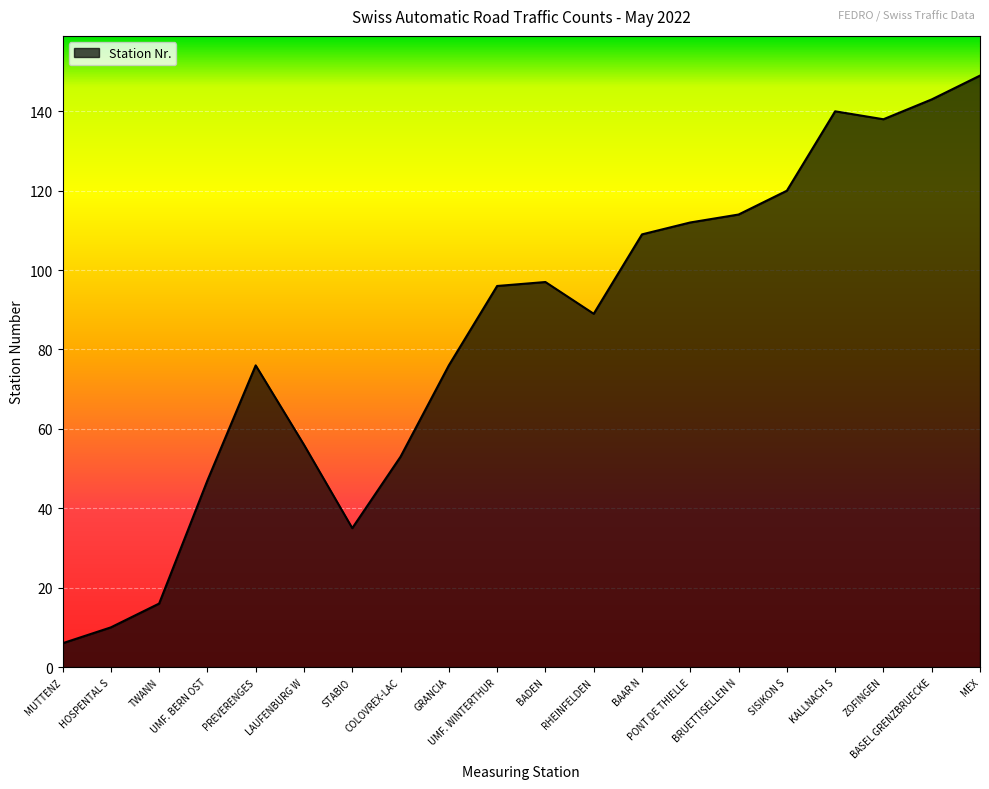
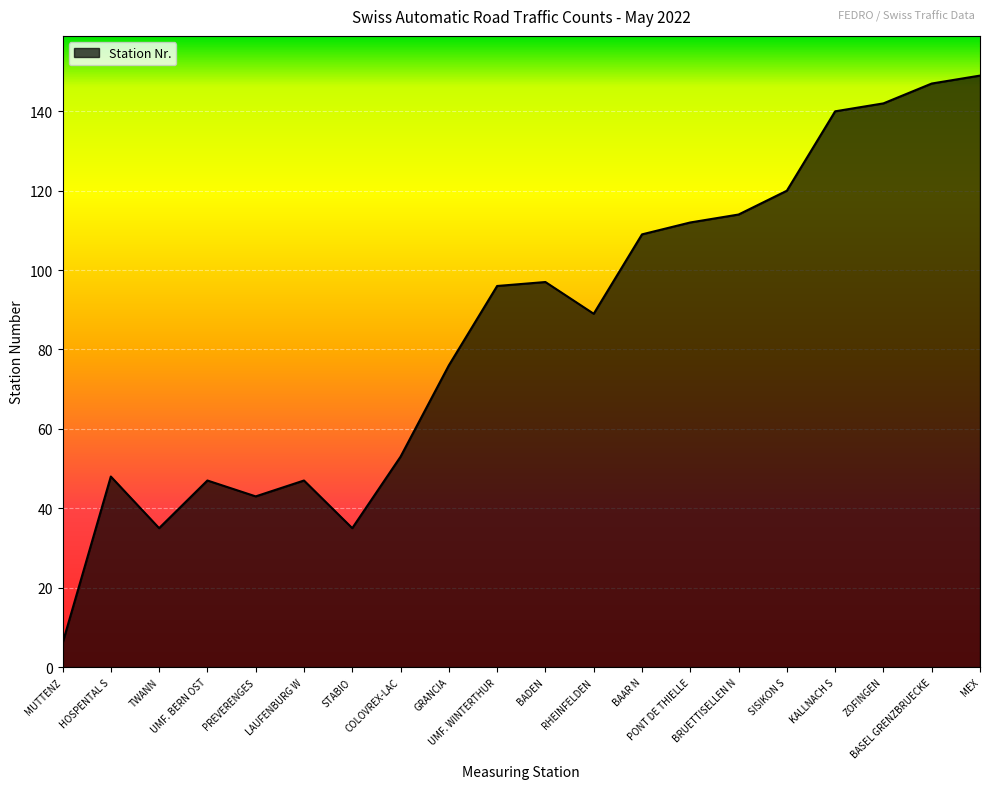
  {
    "MUTTENZ": 6,
-   "HOSPENTAL S": 10,
-   "TWANN": 16,
+   "HOSPENTAL S": 48,
+   "TWANN": 35,
    "UMF. BERN OST": 47,
-   "PREVERENGES": 76,
-   "LAUFENBURG W": 56,
+   "PREVERENGES": 43,
+   "LAUFENBURG W": 47,
    "STABIO": 35,
    "COLOVREX-LAC": 53,
    "GRANCIA": 76,
    "UMF. WINTERTHUR": 96,
    "BADEN": 97,
    "RHEINFELDEN": 89,
    "BAAR N": 109,
    "PONT DE THIELLE": 112,
    "BRUETTISELLEN N": 114,
    "SISIKON S": 120,
    "KALLNACH S": 140,
-   "ZOFINGEN": 138,
-   "BASEL GRENZBRUECKE": 143,
+   "ZOFINGEN": 142,
+   "BASEL GRENZBRUECKE": 147,
    "MEX": 149
  }
